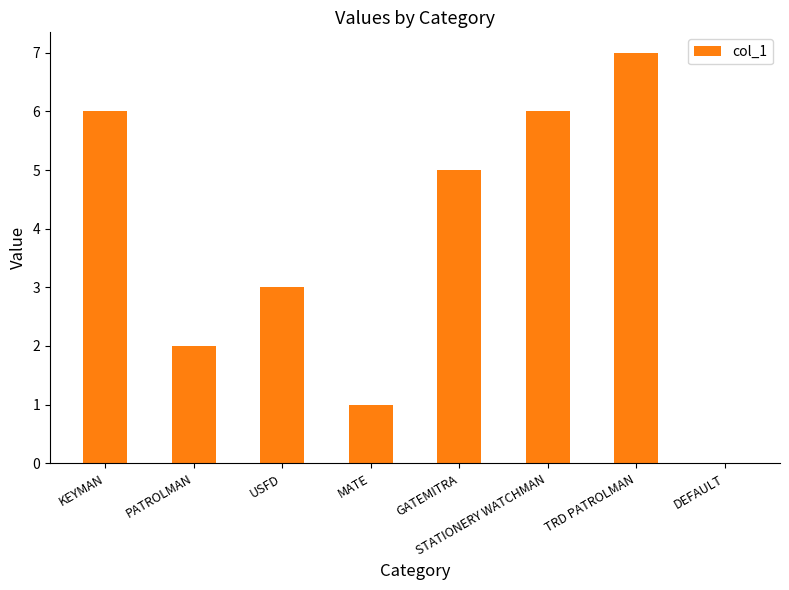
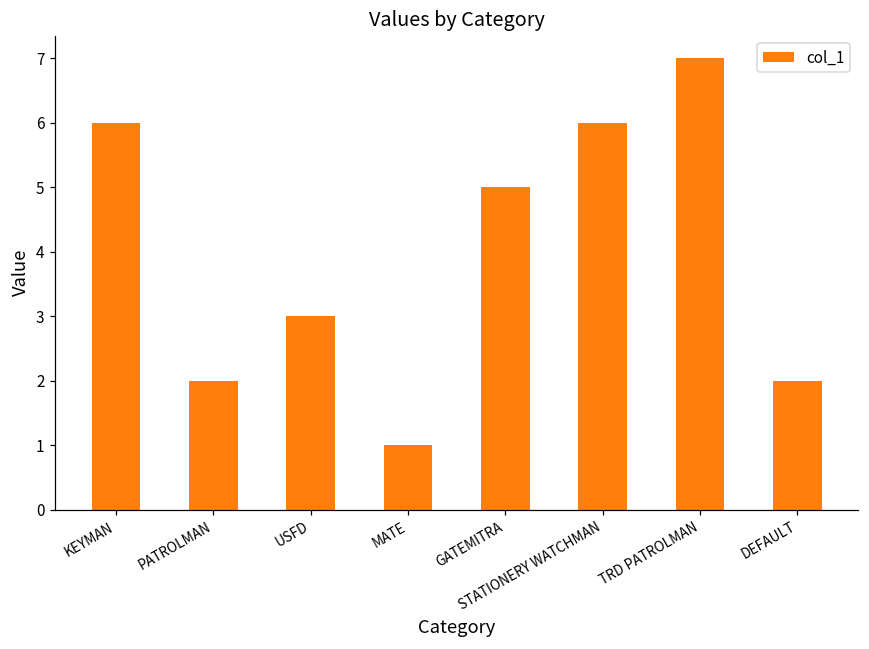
  {
    "KEYMAN": 6,
    "PATROLMAN": 2,
    "USFD": 3,
    "MATE": 1,
    "GATEMITRA": 5,
    "STATIONERY WATCHMAN": 6,
    "TRD PATROLMAN": 7,
-   "DEFAULT": 0
+   "DEFAULT": 2
  }
